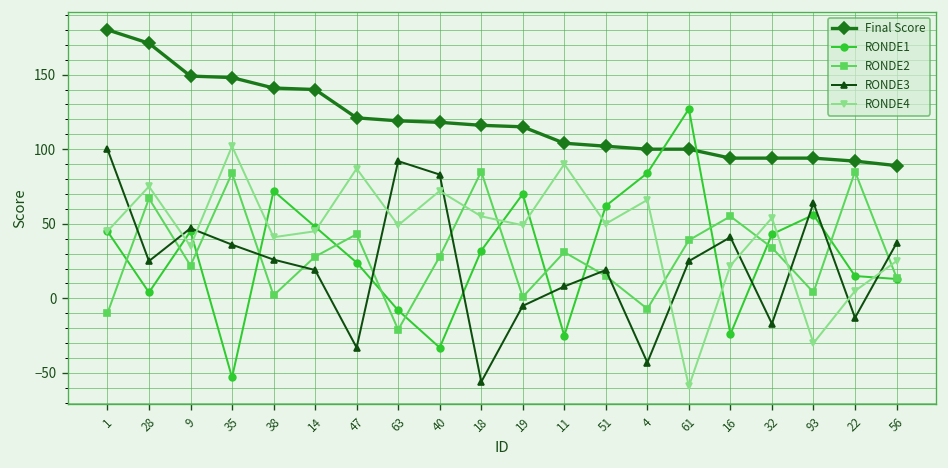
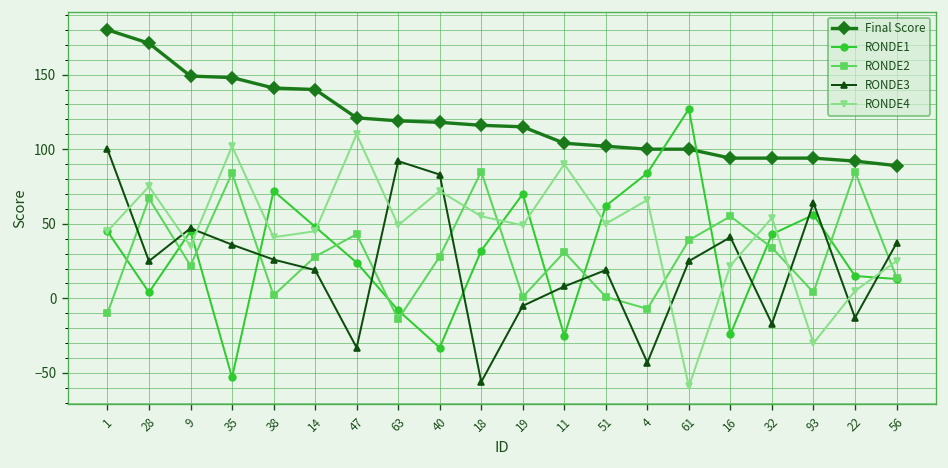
  {
    "RONDE1": {
      "28": 4,
      "35": -53,
      "38": 72,
      "14": 48,
      "47": 24,
      "63": -8,
      "40": -33,
      "18": 32,
      "19": 70,
      "11": -25,
      "51": 62,
      "4": 84,
      "61": 127,
      "16": -24,
      "32": 43,
      "93": 56,
      "22": 15
    },
    "RONDE2": {
      "1": -10,
      "28": 67,
      "9": 22,
      "35": 84,
      "38": 2,
      "14": 28,
      "47": 43,
-     "63": -21,
+     "63": -14,
      "40": 28,
      "18": 85,
      "19": 1,
      "11": 31,
-     "51": 15,
+     "51": 1,
      "4": -7,
      "61": 39,
      "16": 55,
      "32": 34,
      "93": 4,
      "22": 85
    },
    "RONDE4": {
      "28": 75,
      "9": 35,
      "35": 102,
      "38": 41,
      "14": 45,
-     "47": 87,
+     "47": 110,
      "63": 49,
      "40": 72,
      "18": 55,
      "19": 49,
      "11": 90,
      "51": 50,
      "4": 66,
      "61": -59,
      "16": 22,
      "32": 54,
      "93": -30,
      "22": 5,
      "56": 25
    }
  }
